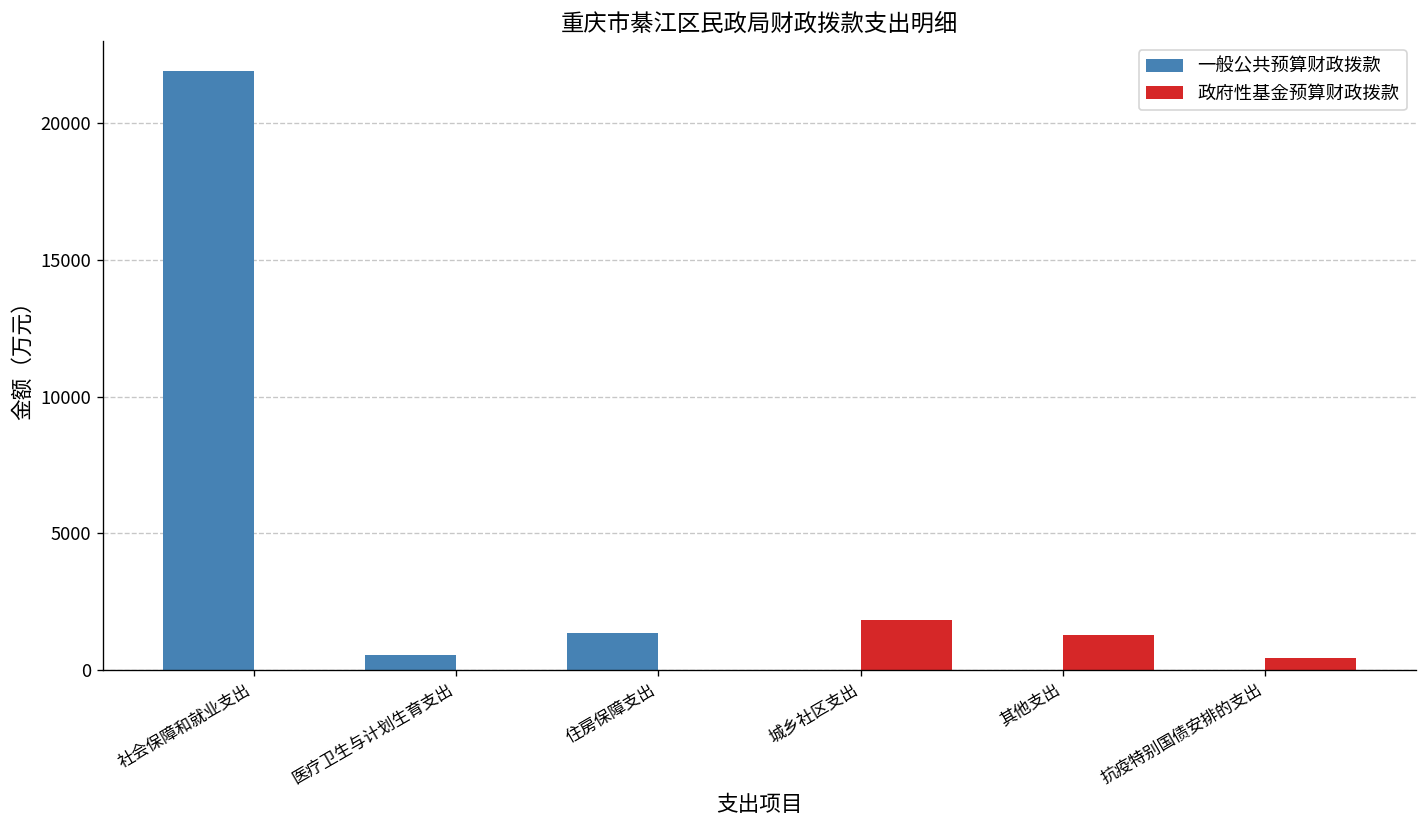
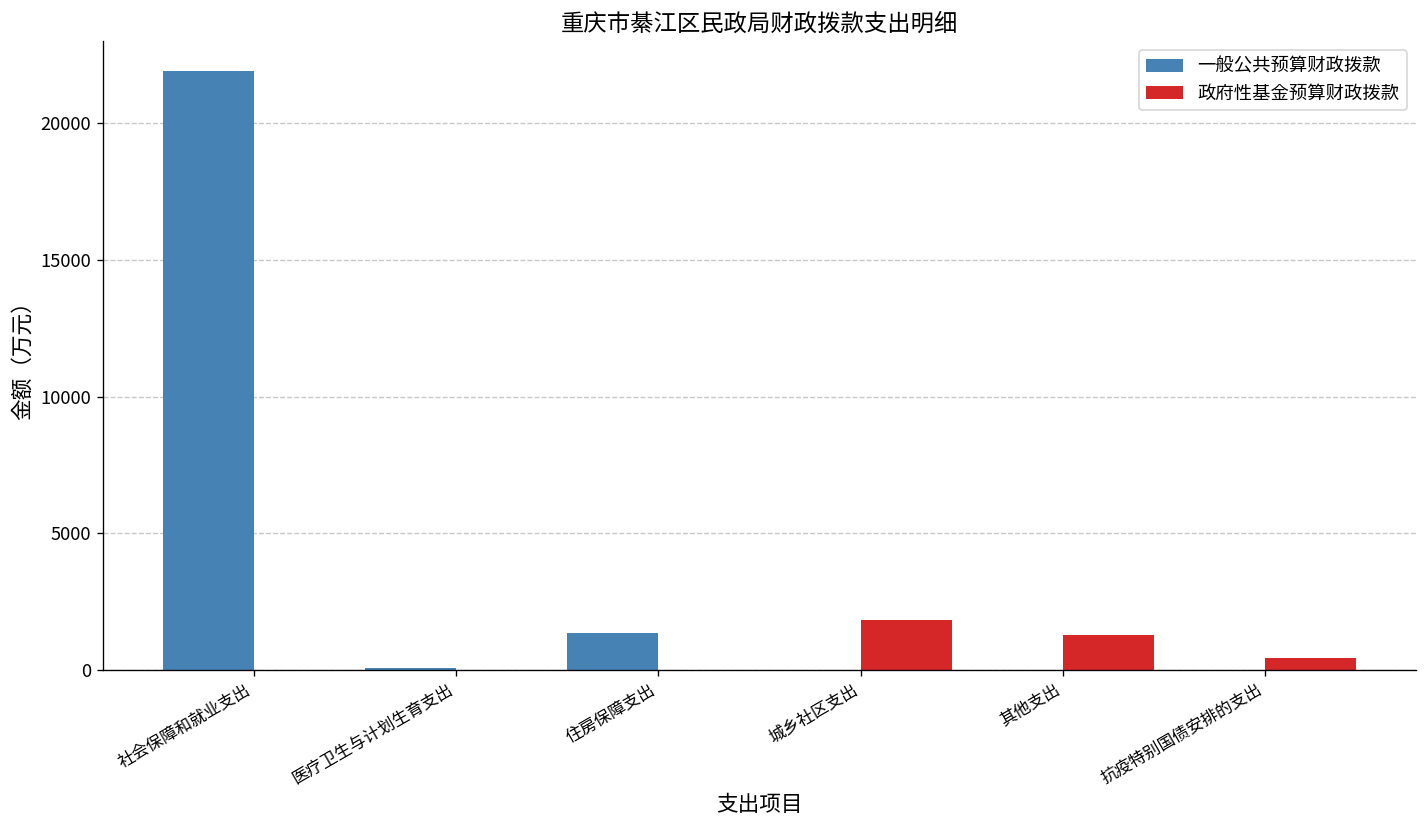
  {
    "一般公共预算财政拨款": {
      "社会保障和就业支出": 21900,
-     "医疗卫生与计划生育支出": 500,
+     "医疗卫生与计划生育支出": 100,
      "住房保障支出": 1300,
      "城乡社区支出": 0,
      "其他支出": 0,
      "抗疫特别国债安排的支出": 0
    },
    "政府性基金预算财政拨款": {
      "社会保障和就业支出": 0,
      "医疗卫生与计划生育支出": 0,
      "住房保障支出": 0,
      "城乡社区支出": 1800,
      "其他支出": 1300,
      "抗疫特别国债安排的支出": 500
    }
  }
